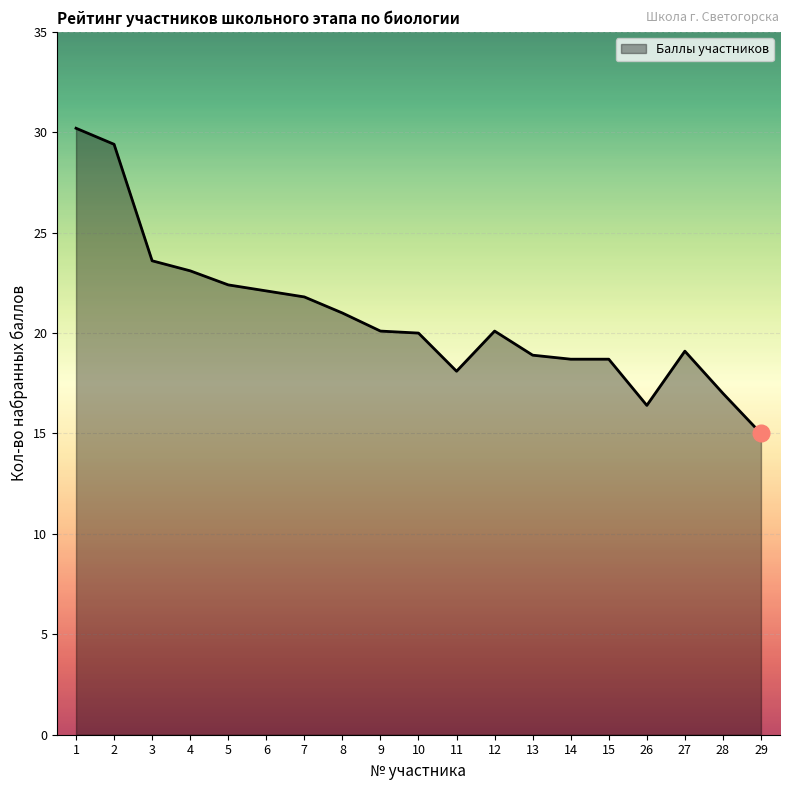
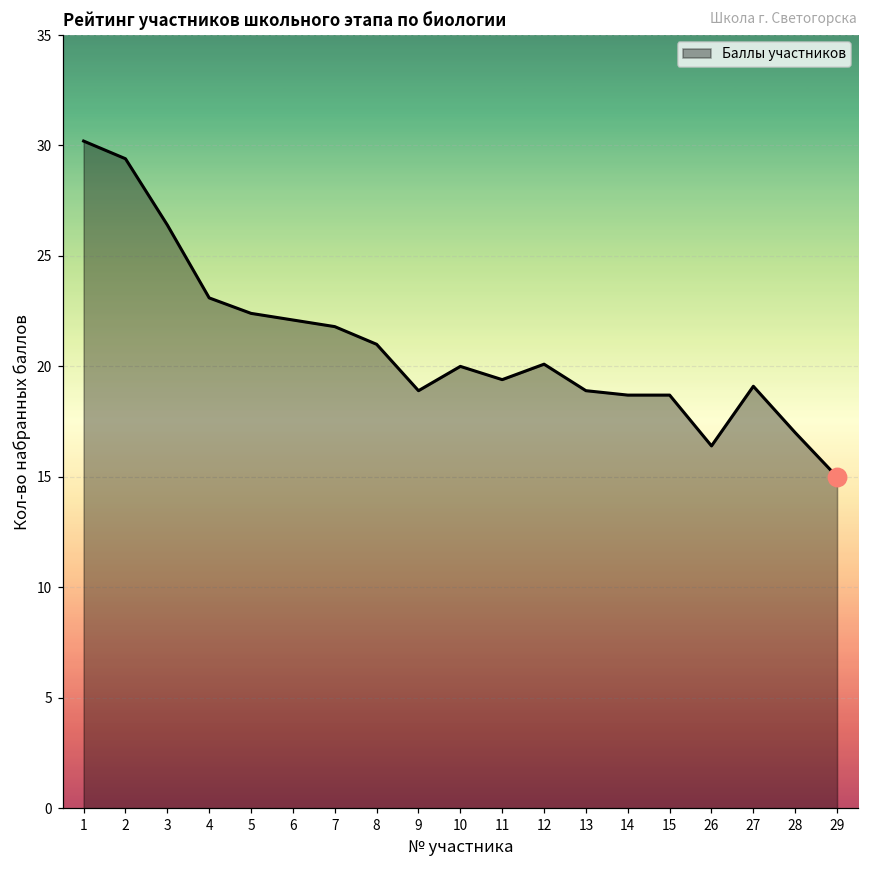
  {
    "Баллы участников": {
      "1": 30.2,
      "2": 29.4,
-     "3": 23.6,
+     "3": 26.4,
      "4": 23.1,
      "5": 22.4,
      "6": 22.1,
      "7": 21.8,
      "8": 21.0,
-     "9": 20.1,
+     "9": 18.9,
      "10": 20.0,
-     "11": 18.1,
+     "11": 19.4,
      "12": 20.1,
      "13": 18.9,
      "14": 18.7,
      "15": 18.7,
      "26": 16.4,
      "27": 19.1,
      "28": 17.0
    }
  }
